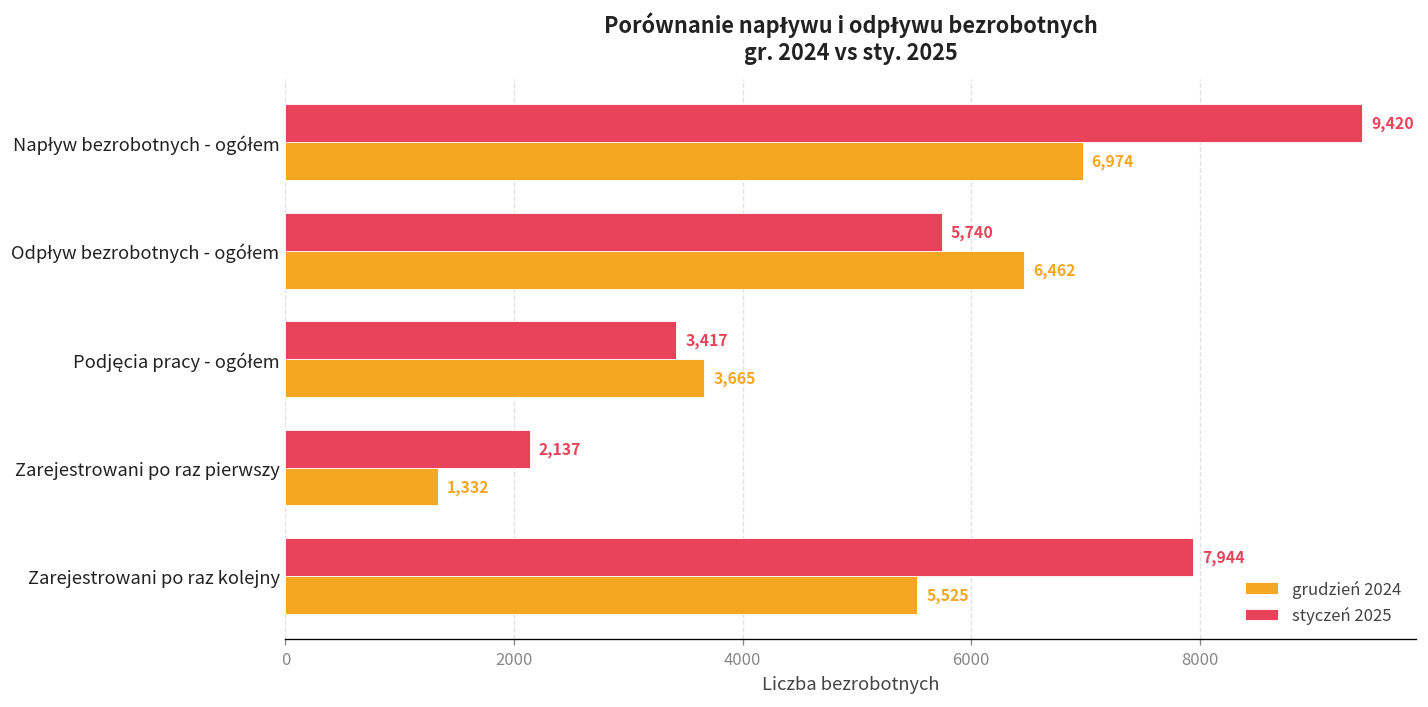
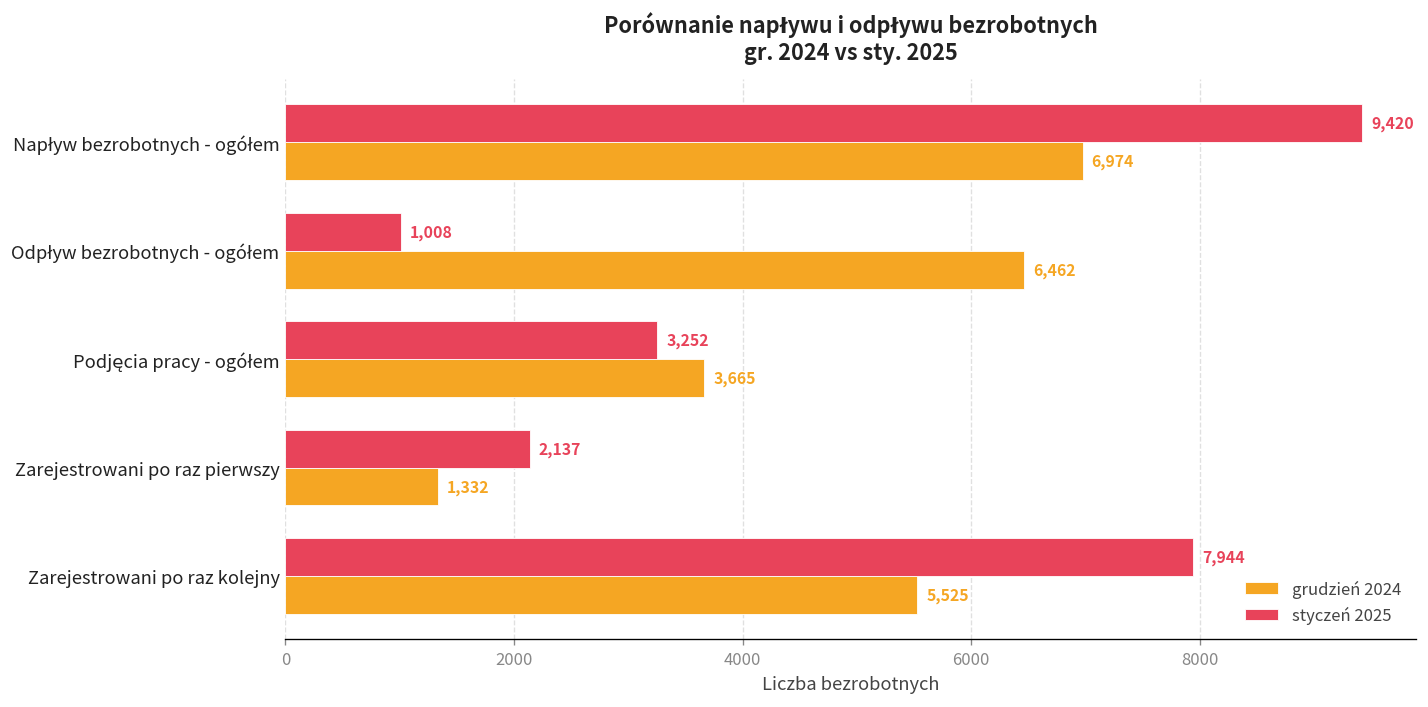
  {
    "grudzień 2024": {
      "Napływ bezrobotnych - ogółem": "6,974",
      "Odpływ bezrobotnych - ogółem": "6,462",
      "Podjęcia pracy - ogółem": "3,665",
      "Zarejestrowani po raz pierwszy": "1,332",
      "Zarejestrowani po raz kolejny": "5,525"
    },
    "styczeń 2025": {
      "Napływ bezrobotnych - ogółem": "9,420",
-     "Odpływ bezrobotnych - ogółem": "5,740",
-     "Podjęcia pracy - ogółem": "3,417",
+     "Odpływ bezrobotnych - ogółem": "1,008",
+     "Podjęcia pracy - ogółem": "3,252",
      "Zarejestrowani po raz pierwszy": "2,137",
      "Zarejestrowani po raz kolejny": "7,944"
    }
  }
